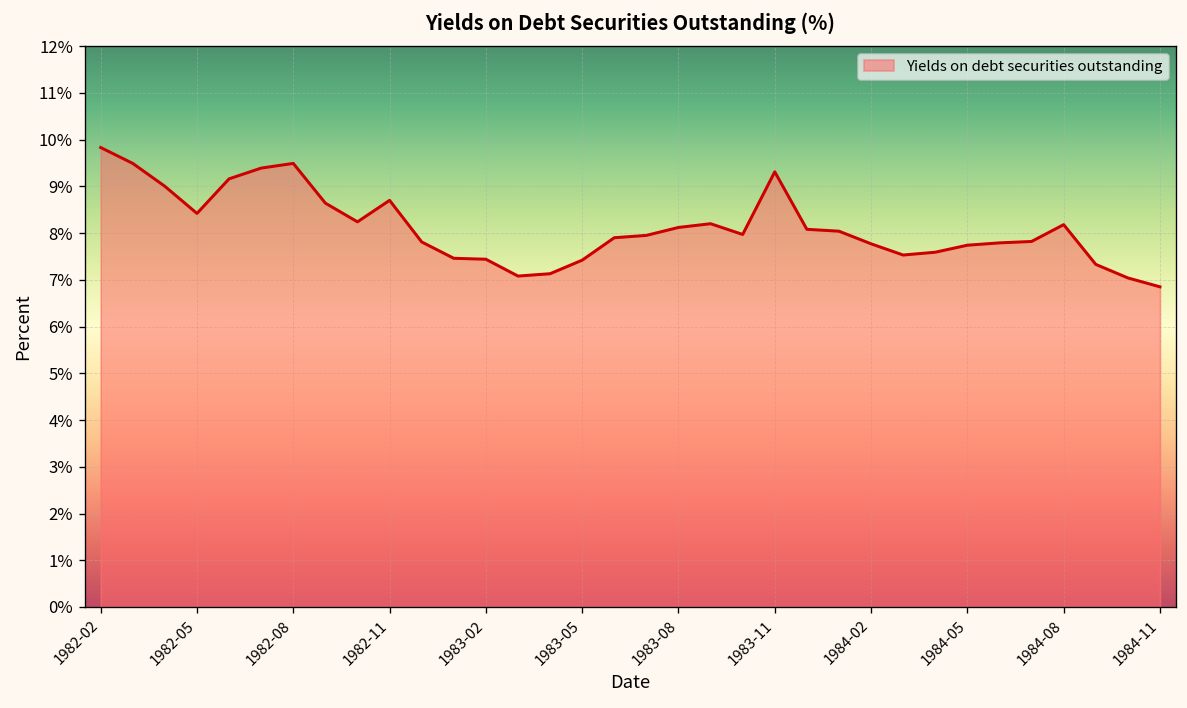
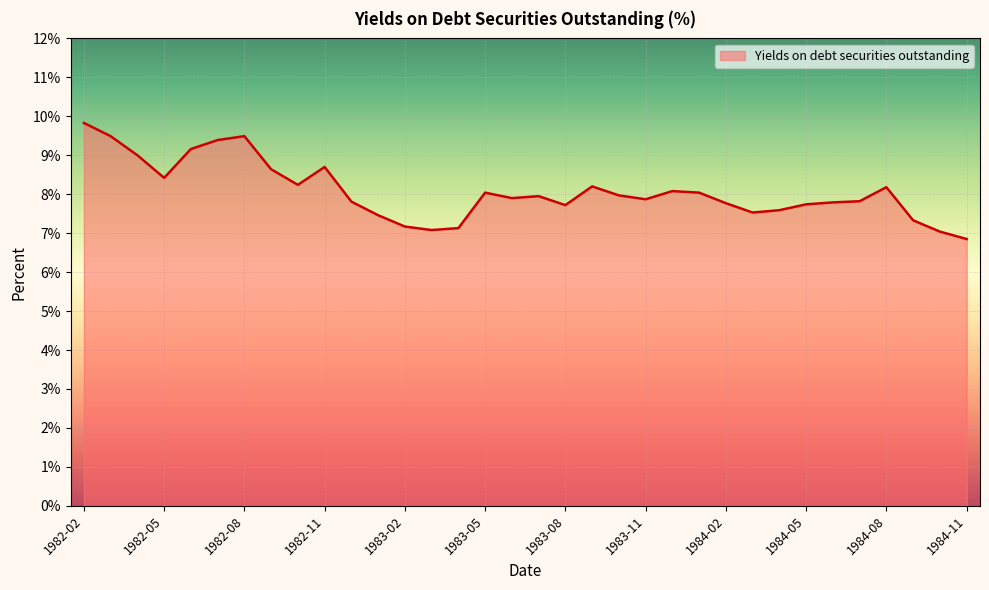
  {
    "1982-02": "9.8%",
    "1982-05": "8.4%",
    "1982-08": "9.5%",
    "1982-11": "8.7%",
-   "1983-02": "7.4%",
-   "1983-05": "7.4%",
-   "1983-08": "8.1%",
-   "1983-11": "9.3%",
+   "1983-02": "7.2%",
+   "1983-05": "8.0%",
+   "1983-08": "7.7%",
+   "1983-11": "7.9%",
    "1984-02": "7.8%",
    "1984-05": "7.7%",
    "1984-08": "8.2%",
    "1984-11": "6.9%"
  }
